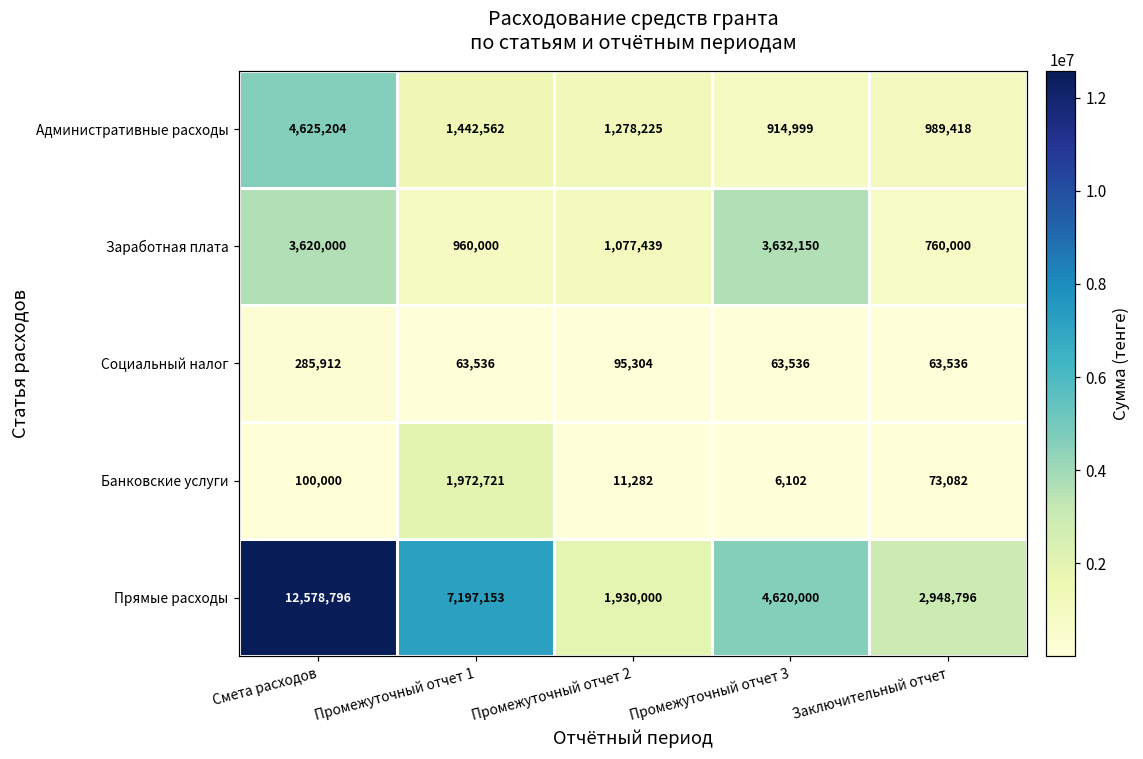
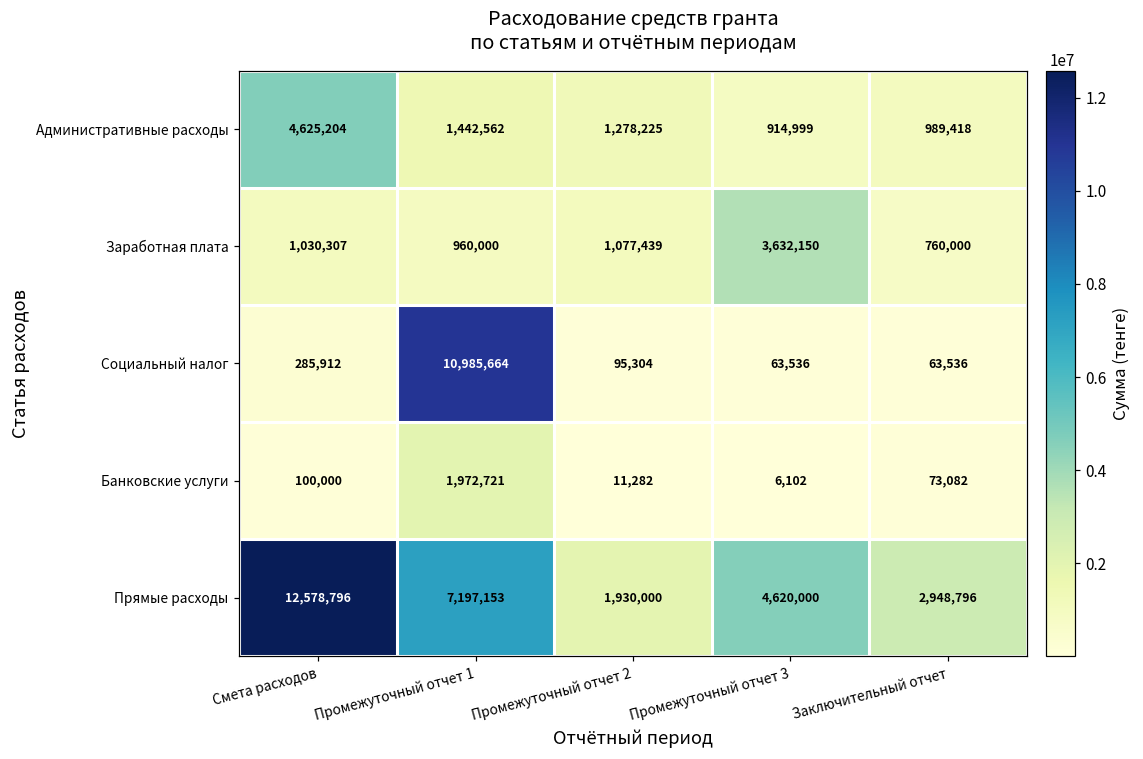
  {
    "Административные расходы": {
      "Смета расходов": "4,625,204",
      "Промежуточный отчет 1": "1,442,562",
      "Промежуточный отчет 2": "1,278,225",
      "Промежуточный отчет 3": "914,999",
      "Заключительный отчет": "989,418"
    },
    "Заработная плата": {
-     "Смета расходов": "3,620,000",
+     "Смета расходов": "1,030,307",
      "Промежуточный отчет 1": "960,000",
      "Промежуточный отчет 2": "1,077,439",
      "Промежуточный отчет 3": "3,632,150",
      "Заключительный отчет": "760,000"
    },
    "Социальный налог": {
      "Смета расходов": "285,912",
-     "Промежуточный отчет 1": "63,536",
+     "Промежуточный отчет 1": "10,985,664",
      "Промежуточный отчет 2": "95,304",
      "Промежуточный отчет 3": "63,536",
      "Заключительный отчет": "63,536"
    },
    "Банковские услуги": {
      "Смета расходов": "100,000",
      "Промежуточный отчет 1": "1,972,721",
      "Промежуточный отчет 2": "11,282",
      "Промежуточный отчет 3": "6,102",
      "Заключительный отчет": "73,082"
    },
    "Прямые расходы": {
      "Смета расходов": "12,578,796",
      "Промежуточный отчет 1": "7,197,153",
      "Промежуточный отчет 2": "1,930,000",
      "Промежуточный отчет 3": "4,620,000",
      "Заключительный отчет": "2,948,796"
    }
  }
